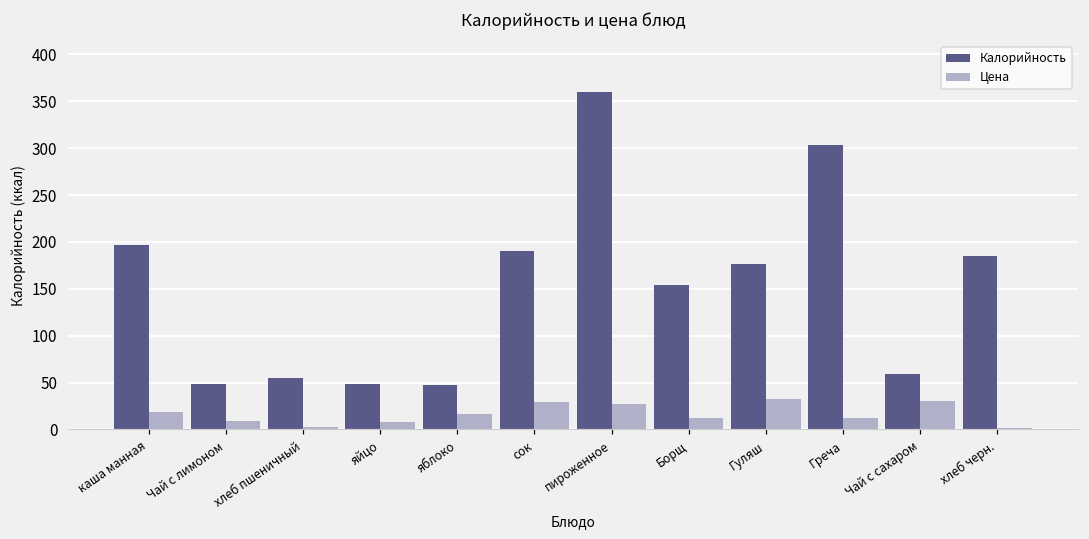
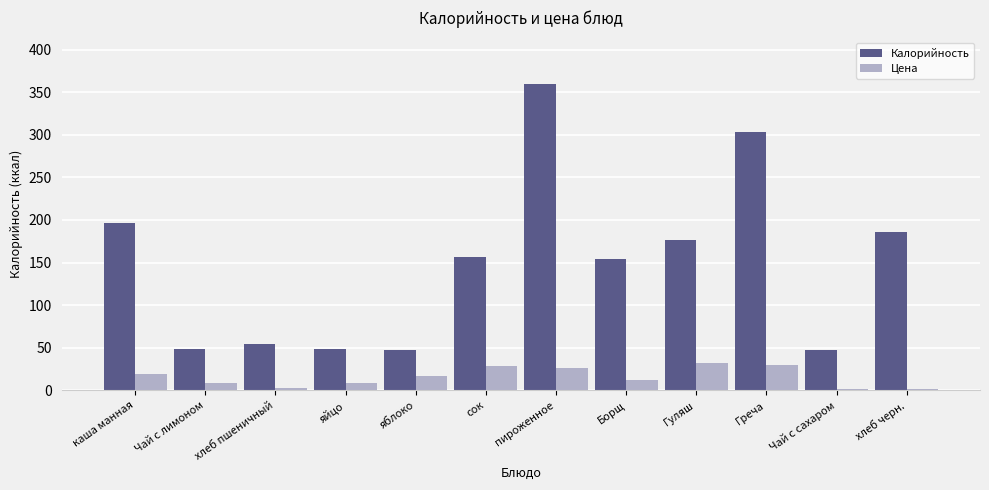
  {
    "Калорийность": {
      "каша манная": 200,
      "Чай с лимоном": 50,
      "хлеб пшеничный": 50,
      "яйцо": 50,
      "яблоко": 50,
-     "сок": 190,
+     "сок": 160,
      "пироженное": 360,
      "Борщ": 150,
      "Гуляш": 180,
      "Греча": 300,
-     "Чай с сахаром": 60,
+     "Чай с сахаром": 50,
      "хлеб черн.": 190
    },
    "Цена": {
      "каша манная": 20,
      "Чай с лимоном": 10,
      "яйцо": 10,
      "яблоко": 20,
      "сок": 30,
      "пироженное": 30,
      "Борщ": 10,
      "Гуляш": 30,
-     "Греча": 10,
-     "Чай с сахаром": 30
+     "Греча": 30,
+     "Чай с сахаром": 0
    }
  }
